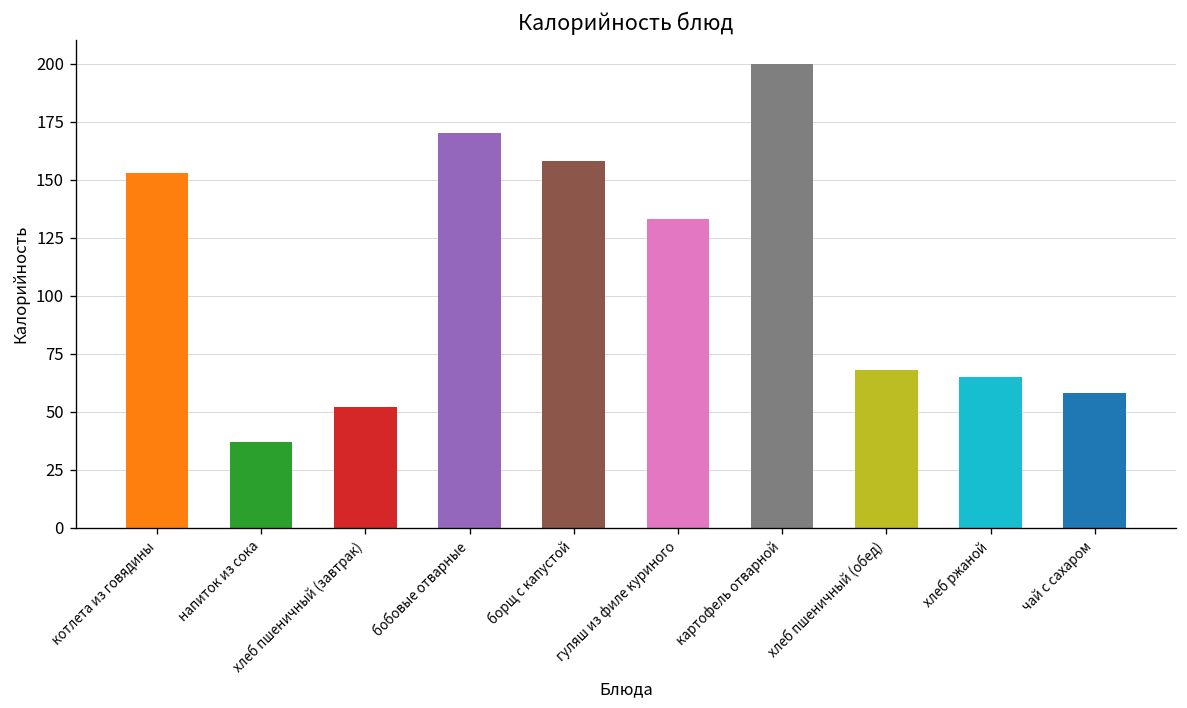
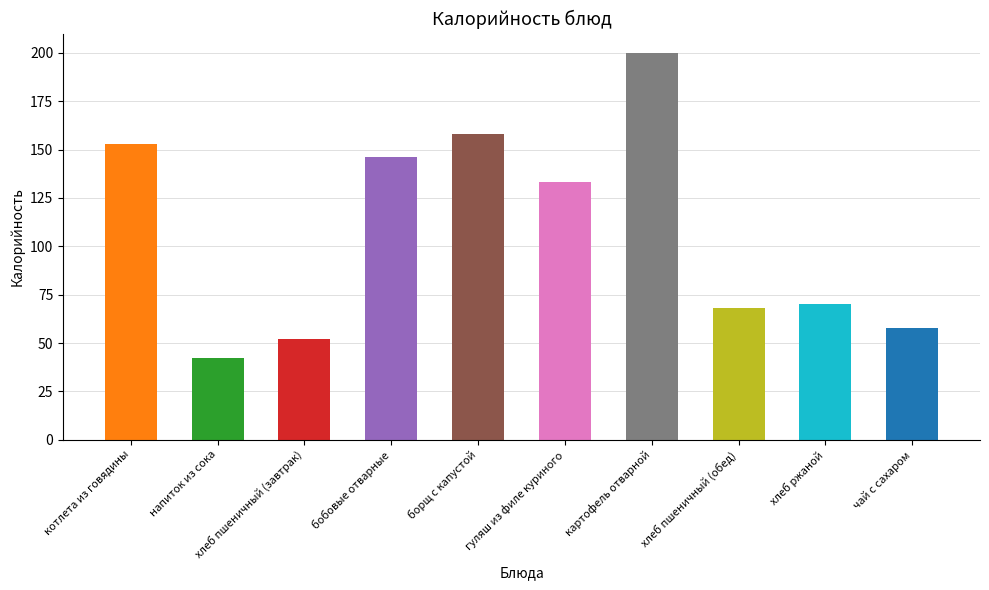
  {
    "котлета из говядины": 153,
-   "напиток из сока": 37,
+   "напиток из сока": 42,
    "хлеб пшеничный (завтрак)": 52,
-   "бобовые отварные": 170,
+   "бобовые отварные": 146,
    "борщ с капустой": 158,
    "гуляш из филе куриного": 133,
    "картофель отварной": 200,
    "хлеб пшеничный (обед)": 68,
-   "хлеб ржаной": 65,
+   "хлеб ржаной": 70,
    "чай с сахаром": 58
  }
